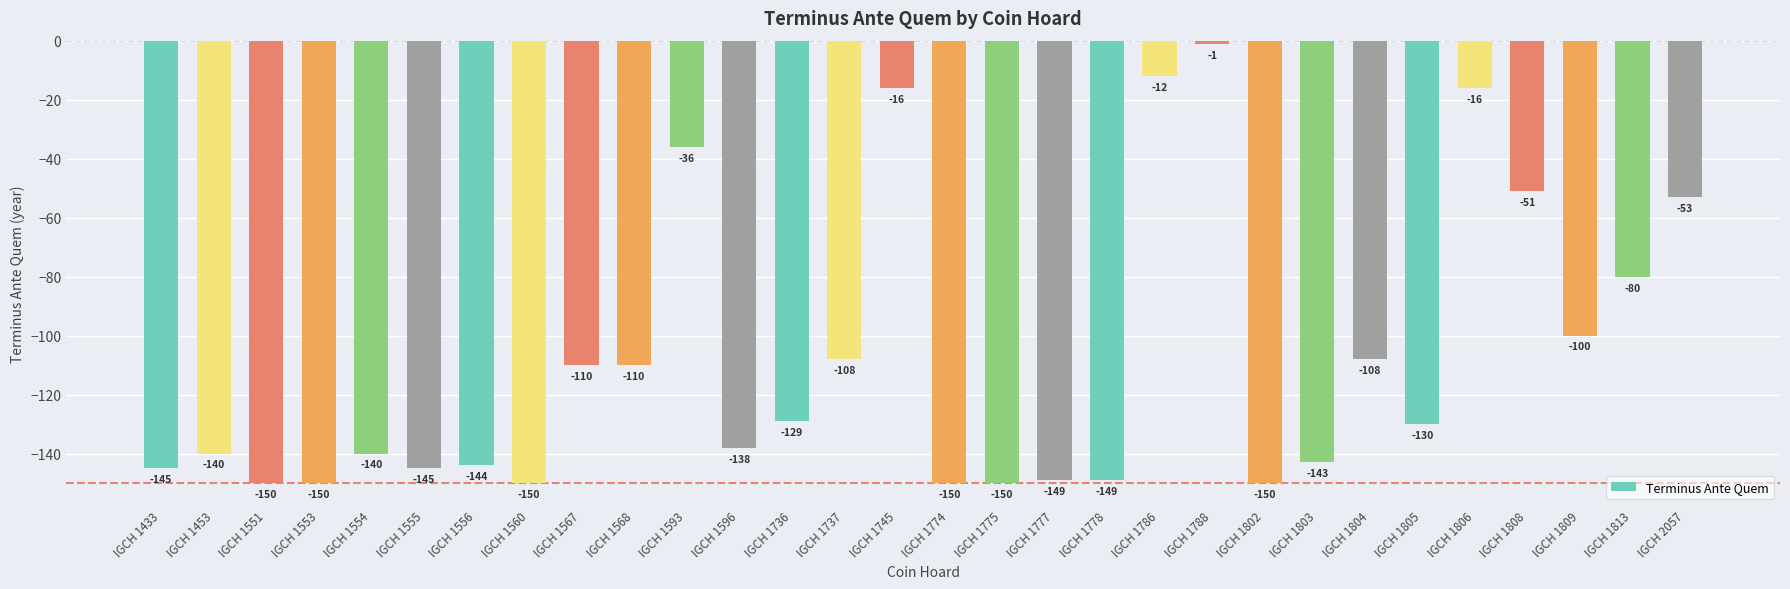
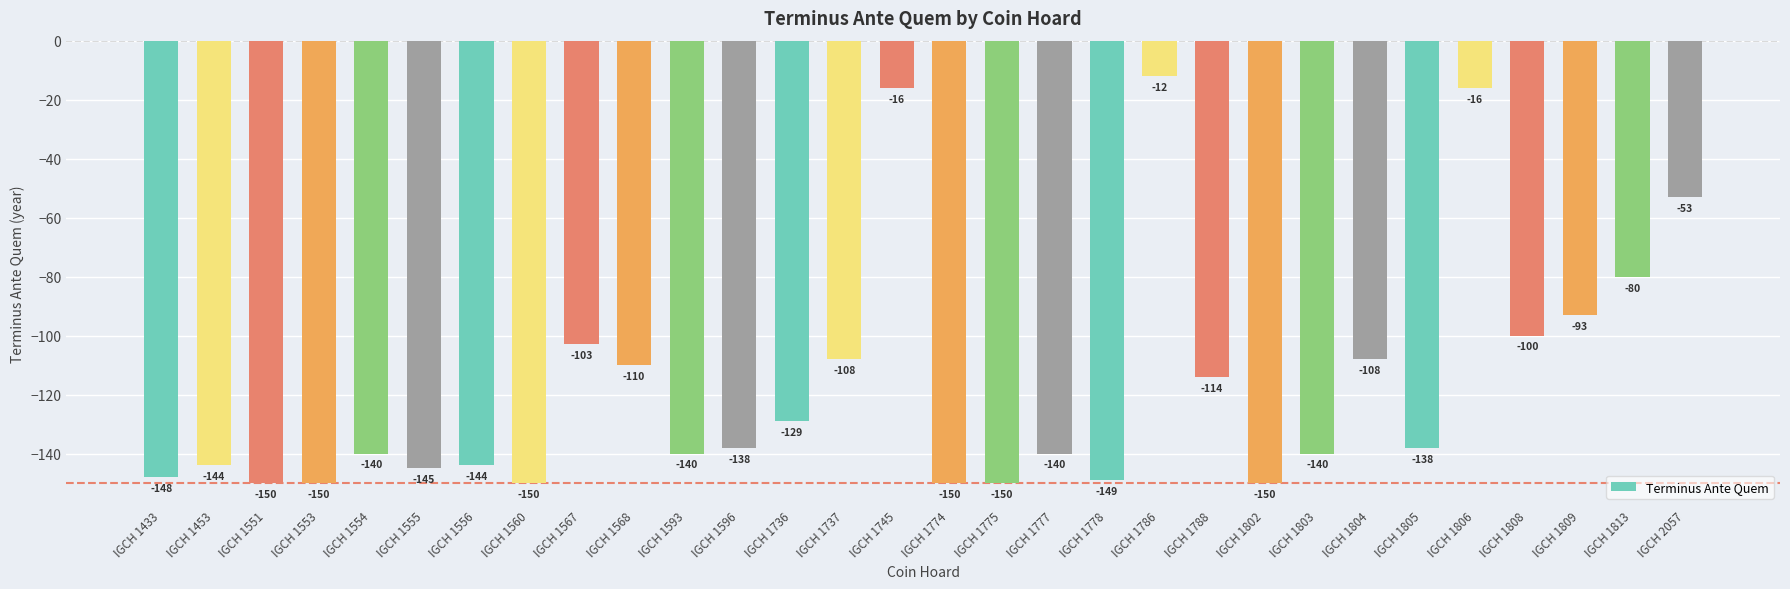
  {
-   "IGCH 1433": -145,
-   "IGCH 1453": -140,
+   "IGCH 1433": -148,
+   "IGCH 1453": -144,
    "IGCH 1551": -150,
    "IGCH 1553": -150,
    "IGCH 1554": -140,
    "IGCH 1555": -145,
    "IGCH 1556": -144,
    "IGCH 1560": -150,
-   "IGCH 1567": -110,
+   "IGCH 1567": -103,
    "IGCH 1568": -110,
-   "IGCH 1593": -36,
+   "IGCH 1593": -140,
    "IGCH 1596": -138,
    "IGCH 1736": -129,
    "IGCH 1737": -108,
    "IGCH 1745": -16,
    "IGCH 1774": -150,
    "IGCH 1775": -150,
-   "IGCH 1777": -149,
+   "IGCH 1777": -140,
    "IGCH 1778": -149,
    "IGCH 1786": -12,
-   "IGCH 1788": -1,
+   "IGCH 1788": -114,
    "IGCH 1802": -150,
-   "IGCH 1803": -143,
+   "IGCH 1803": -140,
    "IGCH 1804": -108,
-   "IGCH 1805": -130,
+   "IGCH 1805": -138,
    "IGCH 1806": -16,
-   "IGCH 1808": -51,
-   "IGCH 1809": -100,
+   "IGCH 1808": -100,
+   "IGCH 1809": -93,
    "IGCH 1813": -80,
    "IGCH 2057": -53
  }
